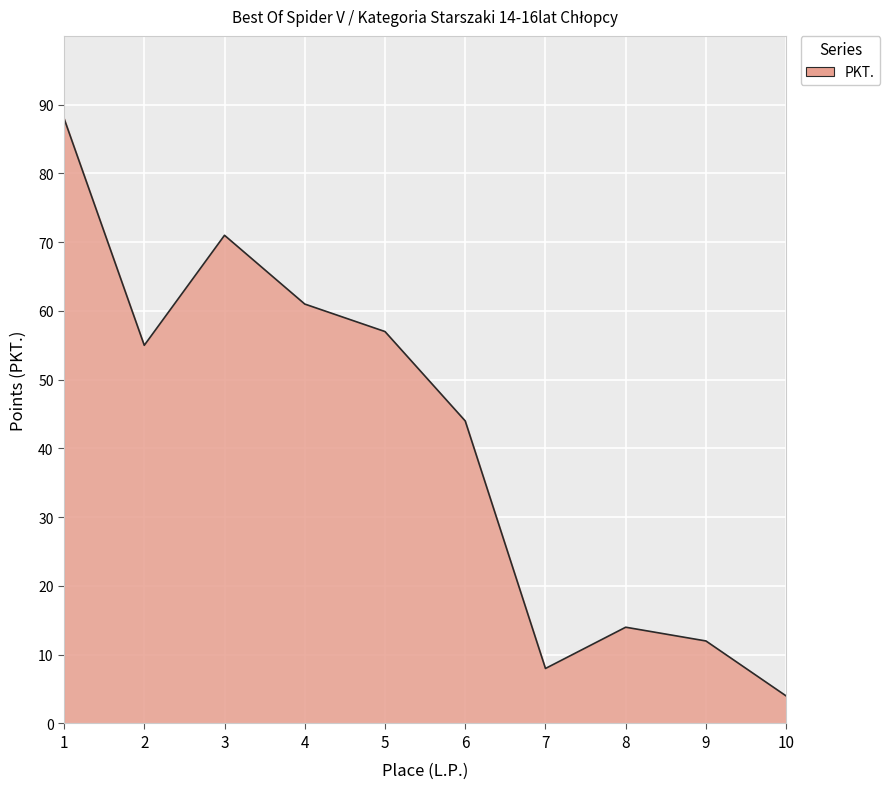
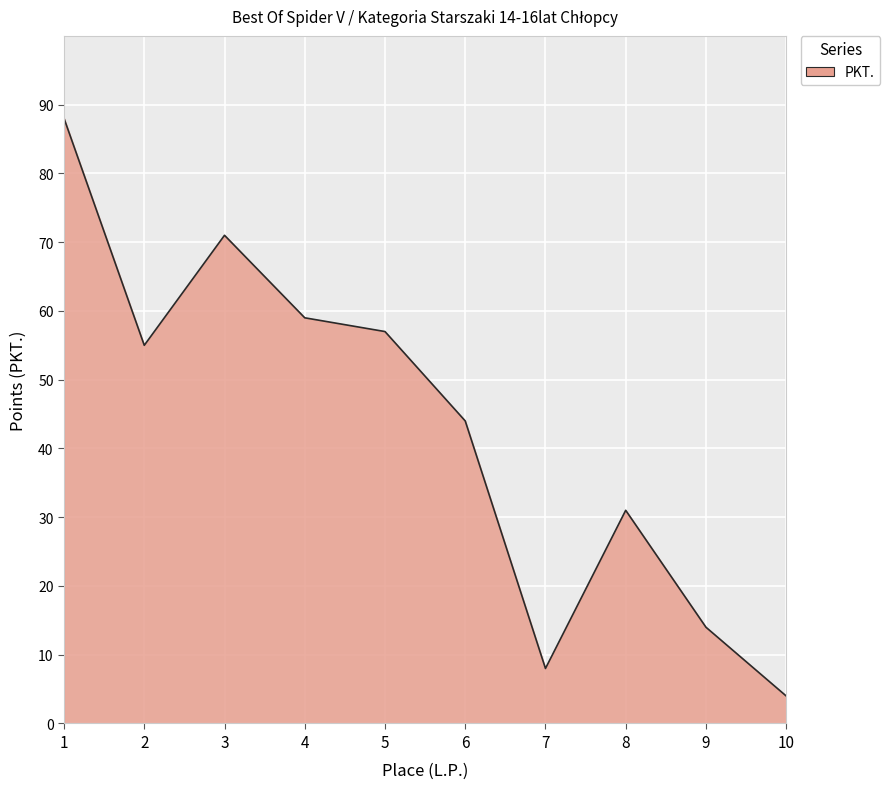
  {
    "1": 88,
    "2": 55,
    "3": 71,
-   "4": 61,
+   "4": 59,
    "5": 57,
    "6": 44,
    "7": 8,
-   "8": 14,
-   "9": 12,
+   "8": 31,
+   "9": 14,
    "10": 4
  }
